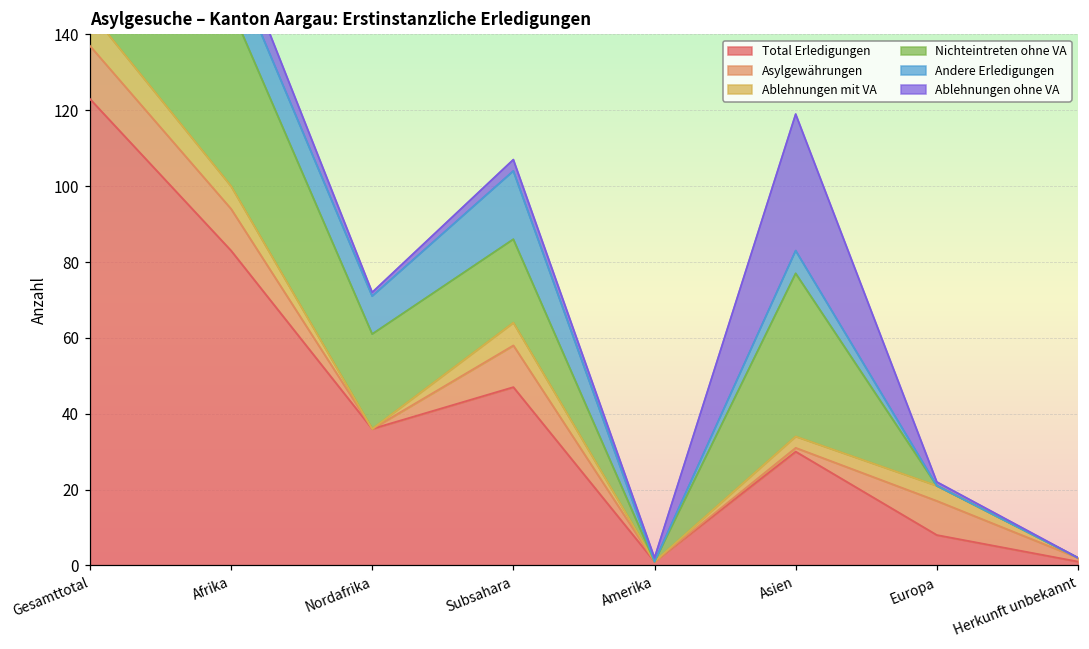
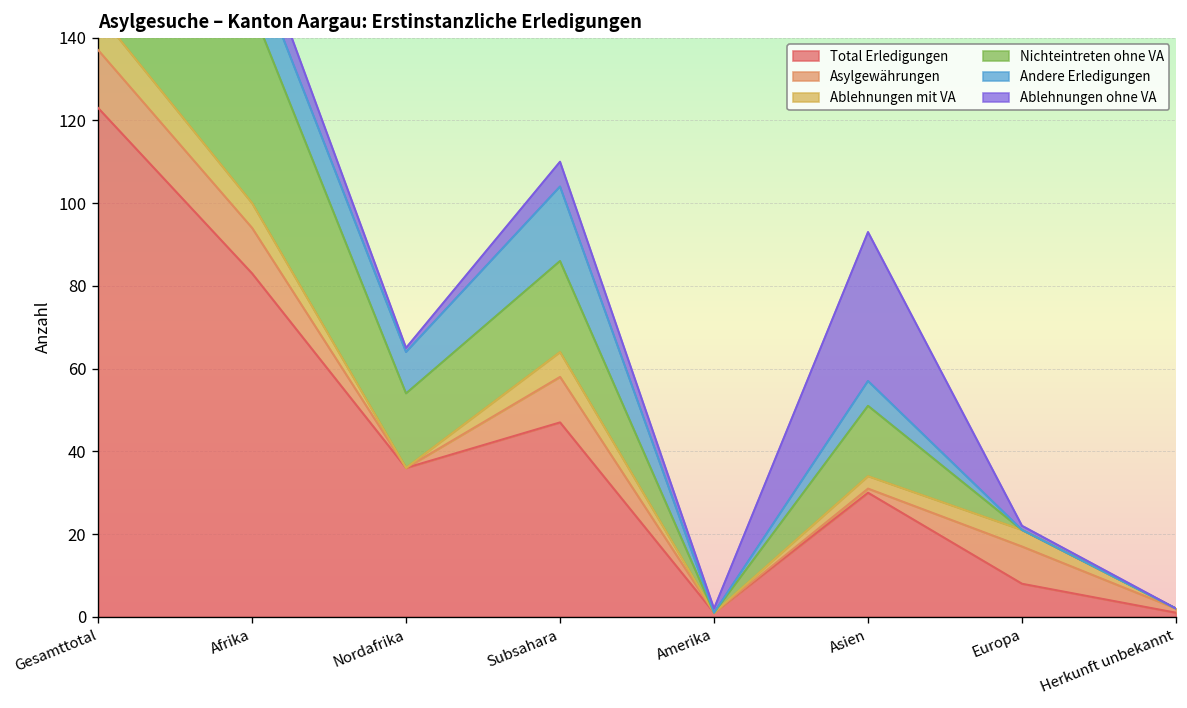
  {
    "Nichteintreten ohne VA": {
-     "Nordafrika": 25,
+     "Nordafrika": 18,
      "Subsahara": 22,
-     "Asien": 43
+     "Asien": 17
    },
    "Andere Erledigungen": {
      "Nordafrika": 10,
      "Subsahara": 18,
      "Asien": 6
    },
    "Ablehnungen ohne VA": {
      "Nordafrika": 1,
-     "Subsahara": 3,
+     "Subsahara": 6,
      "Amerika": 1,
      "Asien": 36,
      "Europa": 1
    }
  }
